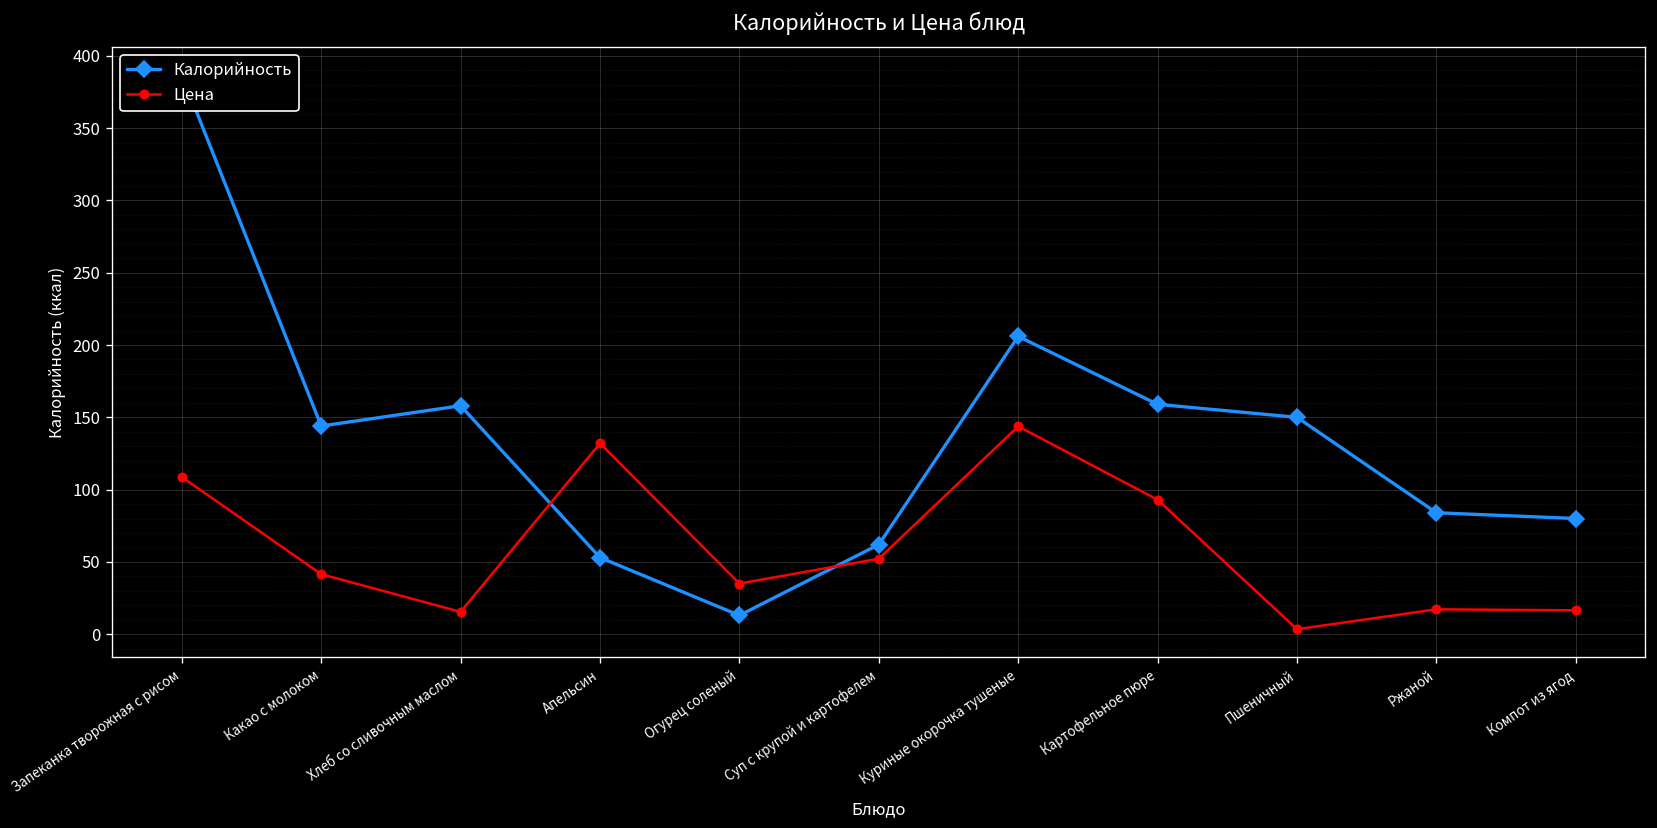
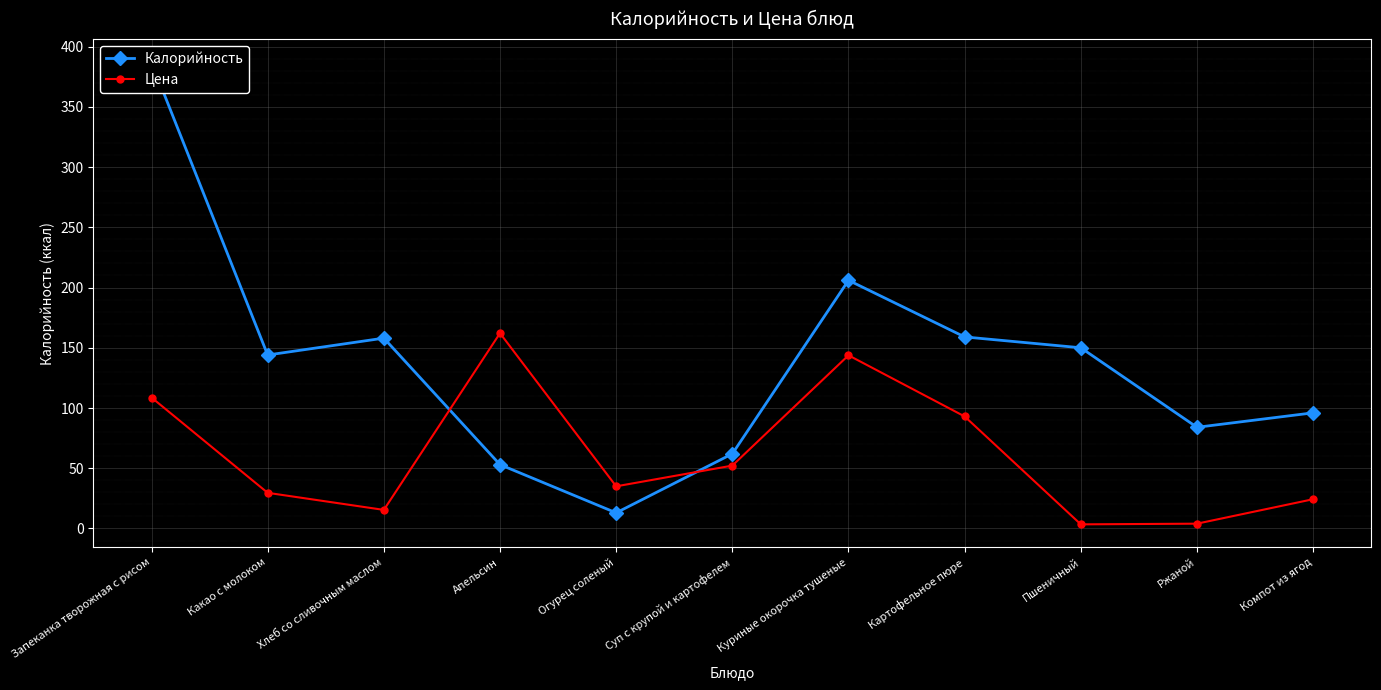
  {
    "Калорийность": {
      "Какао с молоком": 144,
      "Хлеб со сливочным маслом": 158,
      "Апельсин": 53,
      "Огурец соленый": 13,
      "Суп с крупой и картофелем": 62,
      "Куриные окорочка тушеные": 206,
      "Картофельное пюре": 159,
      "Пшеничный": 150,
      "Ржаной": 84,
-     "Компот из ягод": 80
+     "Компот из ягод": 96
    },
    "Цена": {
      "Запеканка творожная с рисом": 109,
-     "Какао с молоком": 42,
+     "Какао с молоком": 30,
      "Хлеб со сливочным маслом": 15,
-     "Апельсин": 132,
+     "Апельсин": 162,
      "Огурец соленый": 35,
      "Суп с крупой и картофелем": 52,
      "Куриные окорочка тушеные": 144,
      "Картофельное пюре": 93,
      "Пшеничный": 3,
-     "Ржаной": 17,
-     "Компот из ягод": 17
+     "Ржаной": 4,
+     "Компот из ягод": 24
    }
  }
